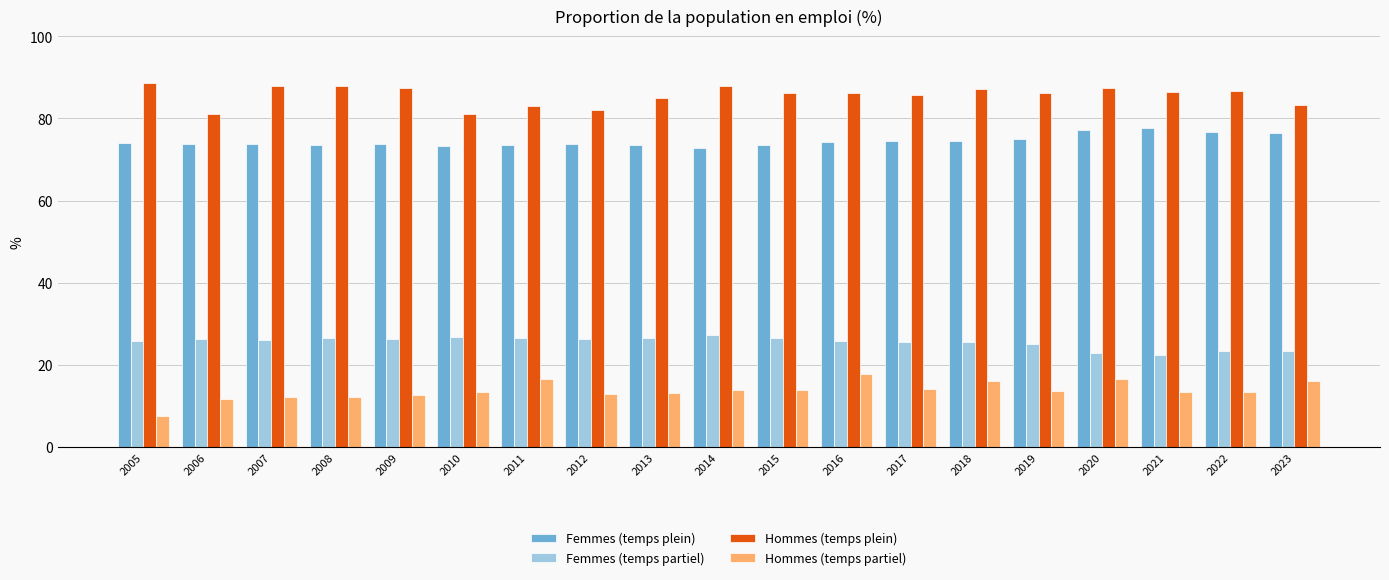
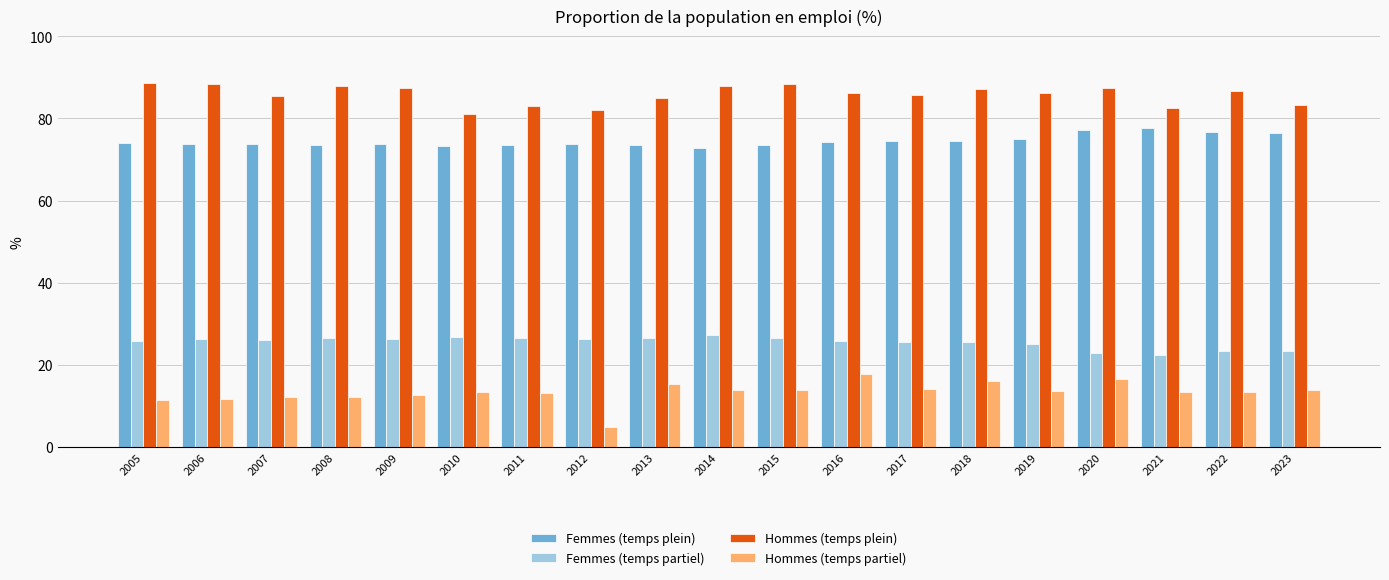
  {
    "Hommes (temps plein)": {
      "2005": 89,
-     "2006": 81,
-     "2007": 88,
+     "2006": 88,
+     "2007": 86,
      "2008": 88,
      "2009": 87,
      "2010": 81,
      "2011": 83,
      "2012": 82,
      "2013": 85,
      "2014": 88,
-     "2015": 86,
+     "2015": 88,
      "2016": 86,
      "2017": 86,
      "2018": 87,
      "2019": 86,
      "2020": 87,
-     "2021": 87,
+     "2021": 83,
      "2022": 87,
      "2023": 83
    },
    "Hommes (temps partiel)": {
-     "2005": 8,
+     "2005": 11,
      "2006": 12,
      "2007": 12,
      "2008": 12,
      "2009": 13,
      "2010": 14,
-     "2011": 17,
-     "2012": 13,
-     "2013": 13,
+     "2011": 13,
+     "2012": 5,
+     "2013": 15,
      "2014": 14,
      "2015": 14,
      "2016": 18,
      "2017": 14,
      "2018": 16,
      "2019": 14,
      "2020": 17,
      "2021": 14,
      "2022": 13,
-     "2023": 16
+     "2023": 14
    }
  }
